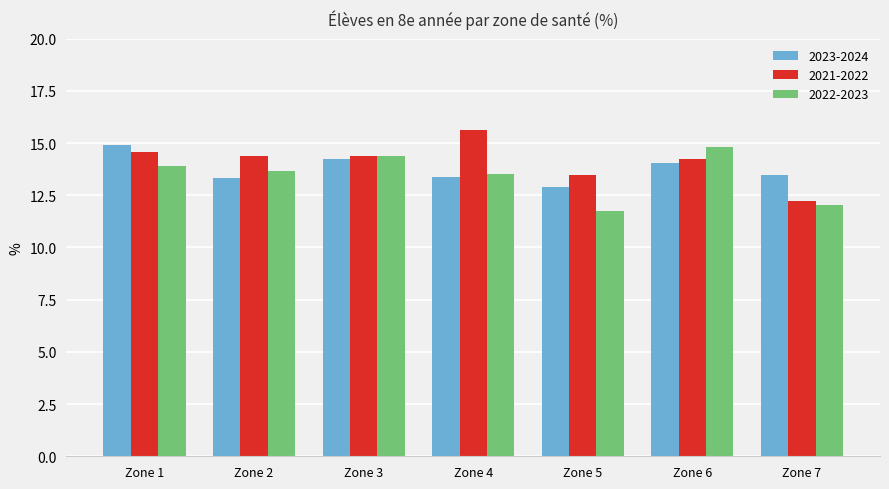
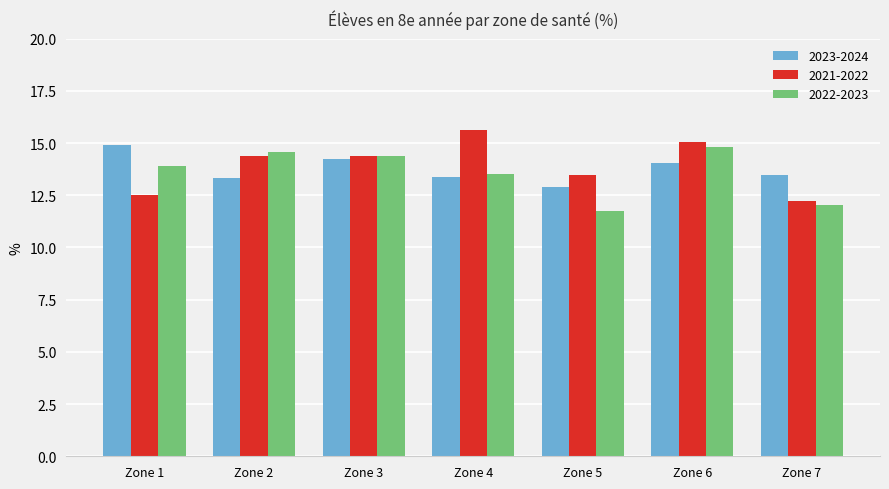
  {
    "2023-2024": {
      "Zone 1": 14.9,
      "Zone 2": 13.3,
      "Zone 3": 14.2,
      "Zone 4": 13.4,
      "Zone 5": 12.9,
      "Zone 6": 14.1,
      "Zone 7": 13.5
    },
    "2021-2022": {
-     "Zone 1": 14.6,
+     "Zone 1": 12.5,
      "Zone 2": 14.4,
      "Zone 3": 14.4,
      "Zone 4": 15.6,
      "Zone 5": 13.4,
-     "Zone 6": 14.2,
+     "Zone 6": 15.0,
      "Zone 7": 12.2
    },
    "2022-2023": {
      "Zone 1": 13.9,
-     "Zone 2": 13.7,
+     "Zone 2": 14.6,
      "Zone 3": 14.4,
      "Zone 4": 13.5,
      "Zone 5": 11.7,
      "Zone 6": 14.8,
      "Zone 7": 12.0
    }
  }
